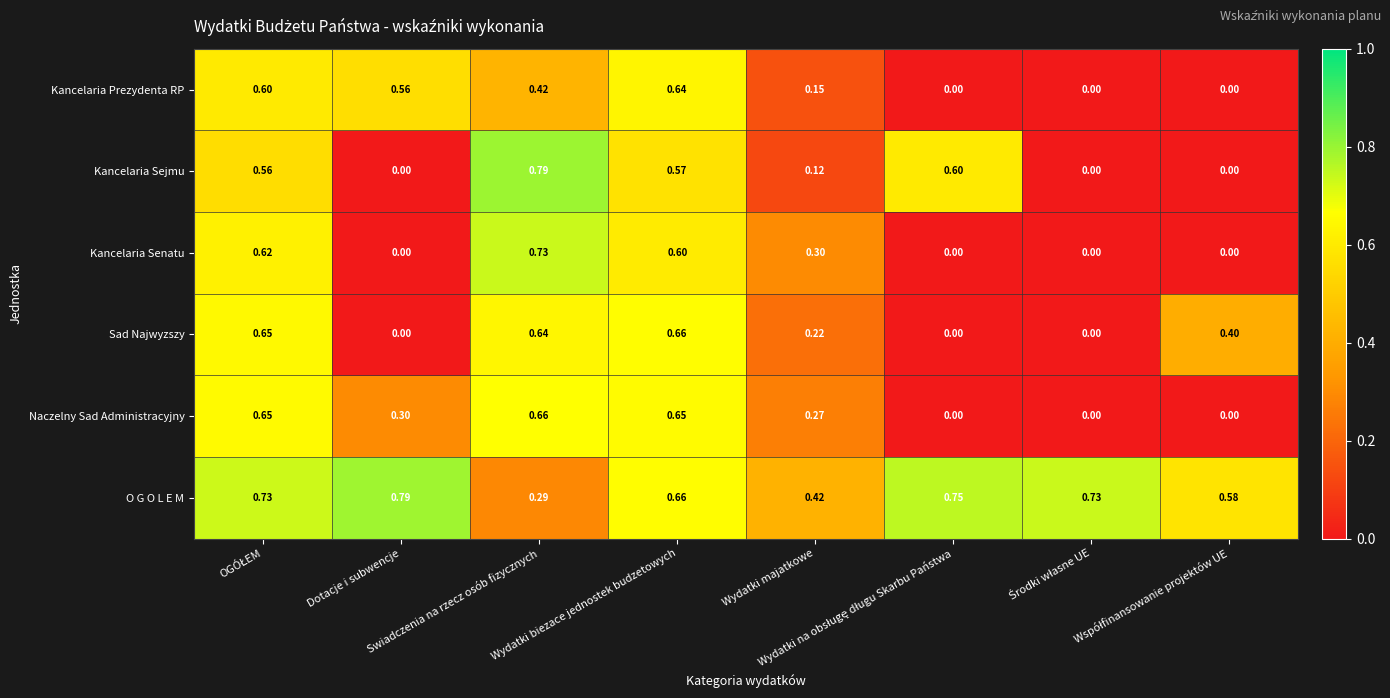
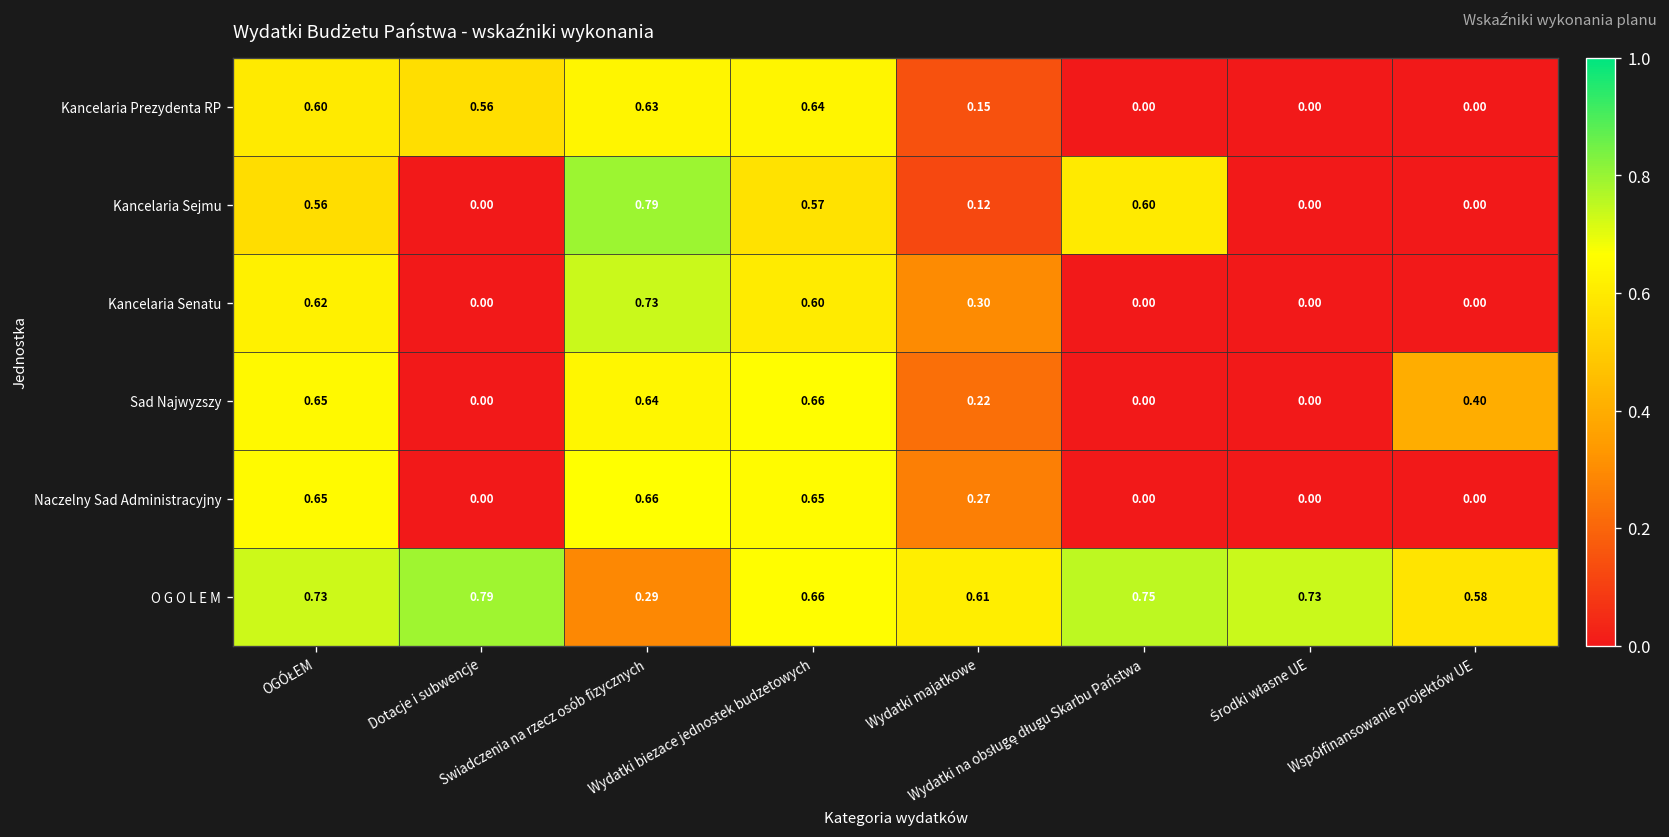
  {
    "Kancelaria Prezydenta RP": {
      "OGÓŁEM": 0.60,
      "Dotacje i subwencje": 0.56,
-     "Swiadczenia na rzecz osób fizycznych": 0.42,
+     "Swiadczenia na rzecz osób fizycznych": 0.63,
      "Wydatki biezace jednostek budzetowych": 0.64,
      "Wydatki majatkowe": 0.15,
      "Wydatki na obsługę długu Skarbu Państwa": 0.00,
      "Środki własne UE": 0.00,
      "Współfinansowanie projektów UE": 0.00
    },
    "Kancelaria Sejmu": {
      "OGÓŁEM": 0.56,
      "Dotacje i subwencje": 0.00,
      "Swiadczenia na rzecz osób fizycznych": 0.79,
      "Wydatki biezace jednostek budzetowych": 0.57,
      "Wydatki majatkowe": 0.12,
      "Wydatki na obsługę długu Skarbu Państwa": 0.60,
      "Środki własne UE": 0.00,
      "Współfinansowanie projektów UE": 0.00
    },
    "Kancelaria Senatu": {
      "OGÓŁEM": 0.62,
      "Dotacje i subwencje": 0.00,
      "Swiadczenia na rzecz osób fizycznych": 0.73,
      "Wydatki biezace jednostek budzetowych": 0.60,
      "Wydatki majatkowe": 0.30,
      "Wydatki na obsługę długu Skarbu Państwa": 0.00,
      "Środki własne UE": 0.00,
      "Współfinansowanie projektów UE": 0.00
    },
    "Sad Najwyzszy": {
      "OGÓŁEM": 0.65,
      "Dotacje i subwencje": 0.00,
      "Swiadczenia na rzecz osób fizycznych": 0.64,
      "Wydatki biezace jednostek budzetowych": 0.66,
      "Wydatki majatkowe": 0.22,
      "Wydatki na obsługę długu Skarbu Państwa": 0.00,
      "Środki własne UE": 0.00,
      "Współfinansowanie projektów UE": 0.40
    },
    "Naczelny Sad Administracyjny": {
      "OGÓŁEM": 0.65,
-     "Dotacje i subwencje": 0.30,
+     "Dotacje i subwencje": 0.00,
      "Swiadczenia na rzecz osób fizycznych": 0.66,
      "Wydatki biezace jednostek budzetowych": 0.65,
      "Wydatki majatkowe": 0.27,
      "Wydatki na obsługę długu Skarbu Państwa": 0.00,
      "Środki własne UE": 0.00,
      "Współfinansowanie projektów UE": 0.00
    },
    "O G O L E M": {
      "OGÓŁEM": 0.73,
      "Dotacje i subwencje": 0.79,
      "Swiadczenia na rzecz osób fizycznych": 0.29,
      "Wydatki biezace jednostek budzetowych": 0.66,
-     "Wydatki majatkowe": 0.42,
+     "Wydatki majatkowe": 0.61,
      "Wydatki na obsługę długu Skarbu Państwa": 0.75,
      "Środki własne UE": 0.73,
      "Współfinansowanie projektów UE": 0.58
    }
  }
